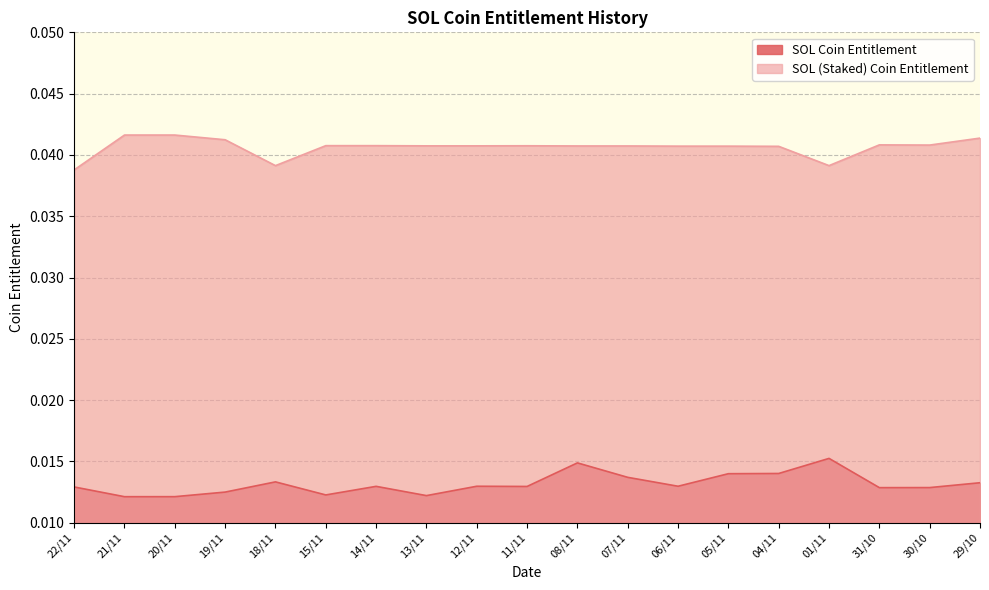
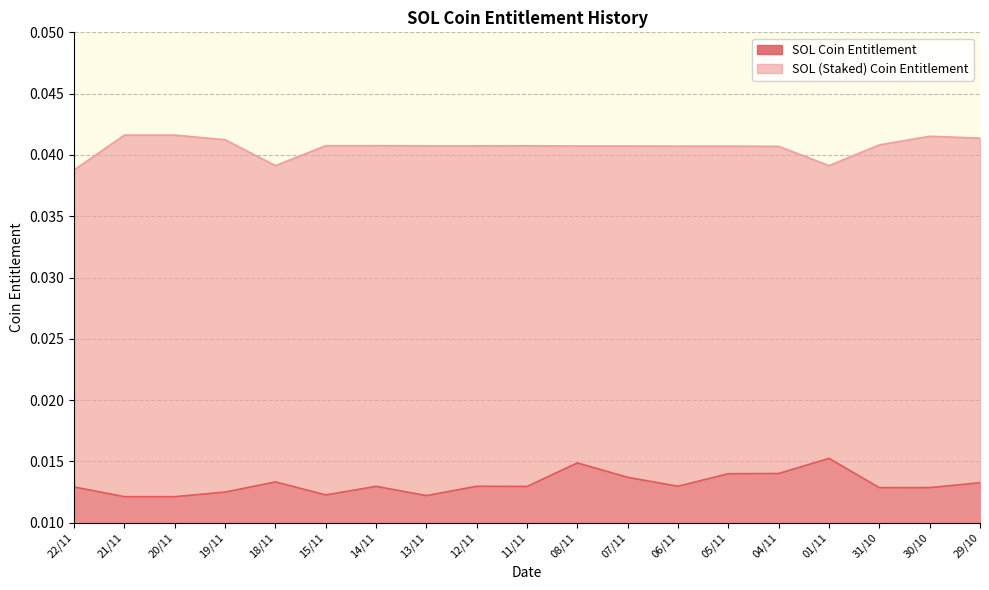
  {
    "SOL Coin Entitlement": {
      "22/11": 0.0129,
      "21/11": 0.0121,
      "20/11": 0.0121,
      "19/11": 0.0125,
      "18/11": 0.0133,
      "15/11": 0.0123,
      "14/11": 0.0130,
      "13/11": 0.0122,
      "12/11": 0.0130,
      "11/11": 0.0130,
      "08/11": 0.0149,
      "07/11": 0.0137,
      "06/11": 0.0130,
      "05/11": 0.0140,
      "04/11": 0.0140,
      "01/11": 0.0152,
      "31/10": 0.0129,
      "30/10": 0.0129,
      "29/10": 0.0133
    },
    "SOL (Staked) Coin Entitlement": {
      "22/11": 0.0388,
      "21/11": 0.0416,
      "20/11": 0.0416,
      "19/11": 0.0412,
      "18/11": 0.0391,
      "15/11": 0.0408,
      "14/11": 0.0408,
      "13/11": 0.0407,
      "12/11": 0.0407,
      "11/11": 0.0407,
      "08/11": 0.0407,
      "07/11": 0.0407,
      "06/11": 0.0407,
      "05/11": 0.0407,
      "04/11": 0.0407,
      "01/11": 0.0391,
      "31/10": 0.0408,
-     "30/10": 0.0408,
+     "30/10": 0.0415,
      "29/10": 0.0414
    }
  }
